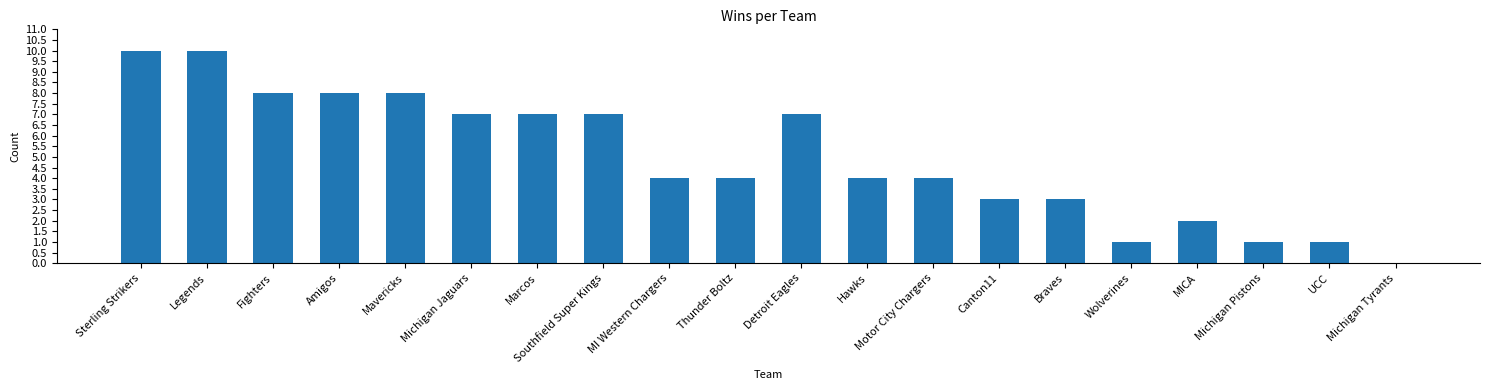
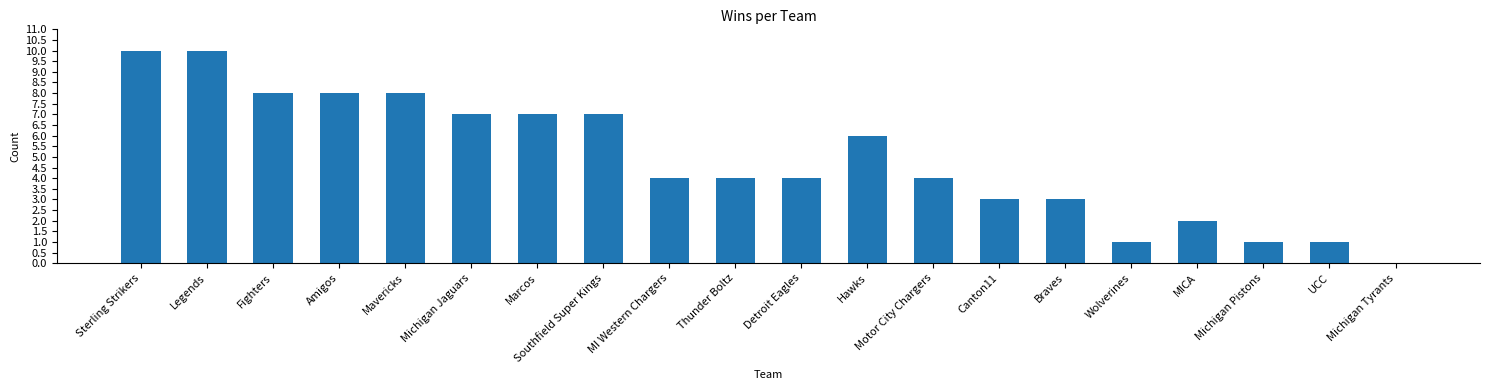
  {
    "Sterling Strikers": 10,
    "Legends": 10,
    "Fighters": 8,
    "Amigos": 8,
    "Mavericks": 8,
    "Michigan Jaguars": 7,
    "Marcos": 7,
    "Southfield Super Kings": 7,
    "MI Western Chargers": 4,
    "Thunder Boltz": 4,
-   "Detroit Eagles": 7,
-   "Hawks": 4,
+   "Detroit Eagles": 4,
+   "Hawks": 6,
    "Motor City Chargers": 4,
    "Canton11": 3,
    "Braves": 3,
    "Wolverines": 1,
    "MICA": 2,
    "Michigan Pistons": 1,
    "UCC": 1,
    "Michigan Tyrants": 0
  }
